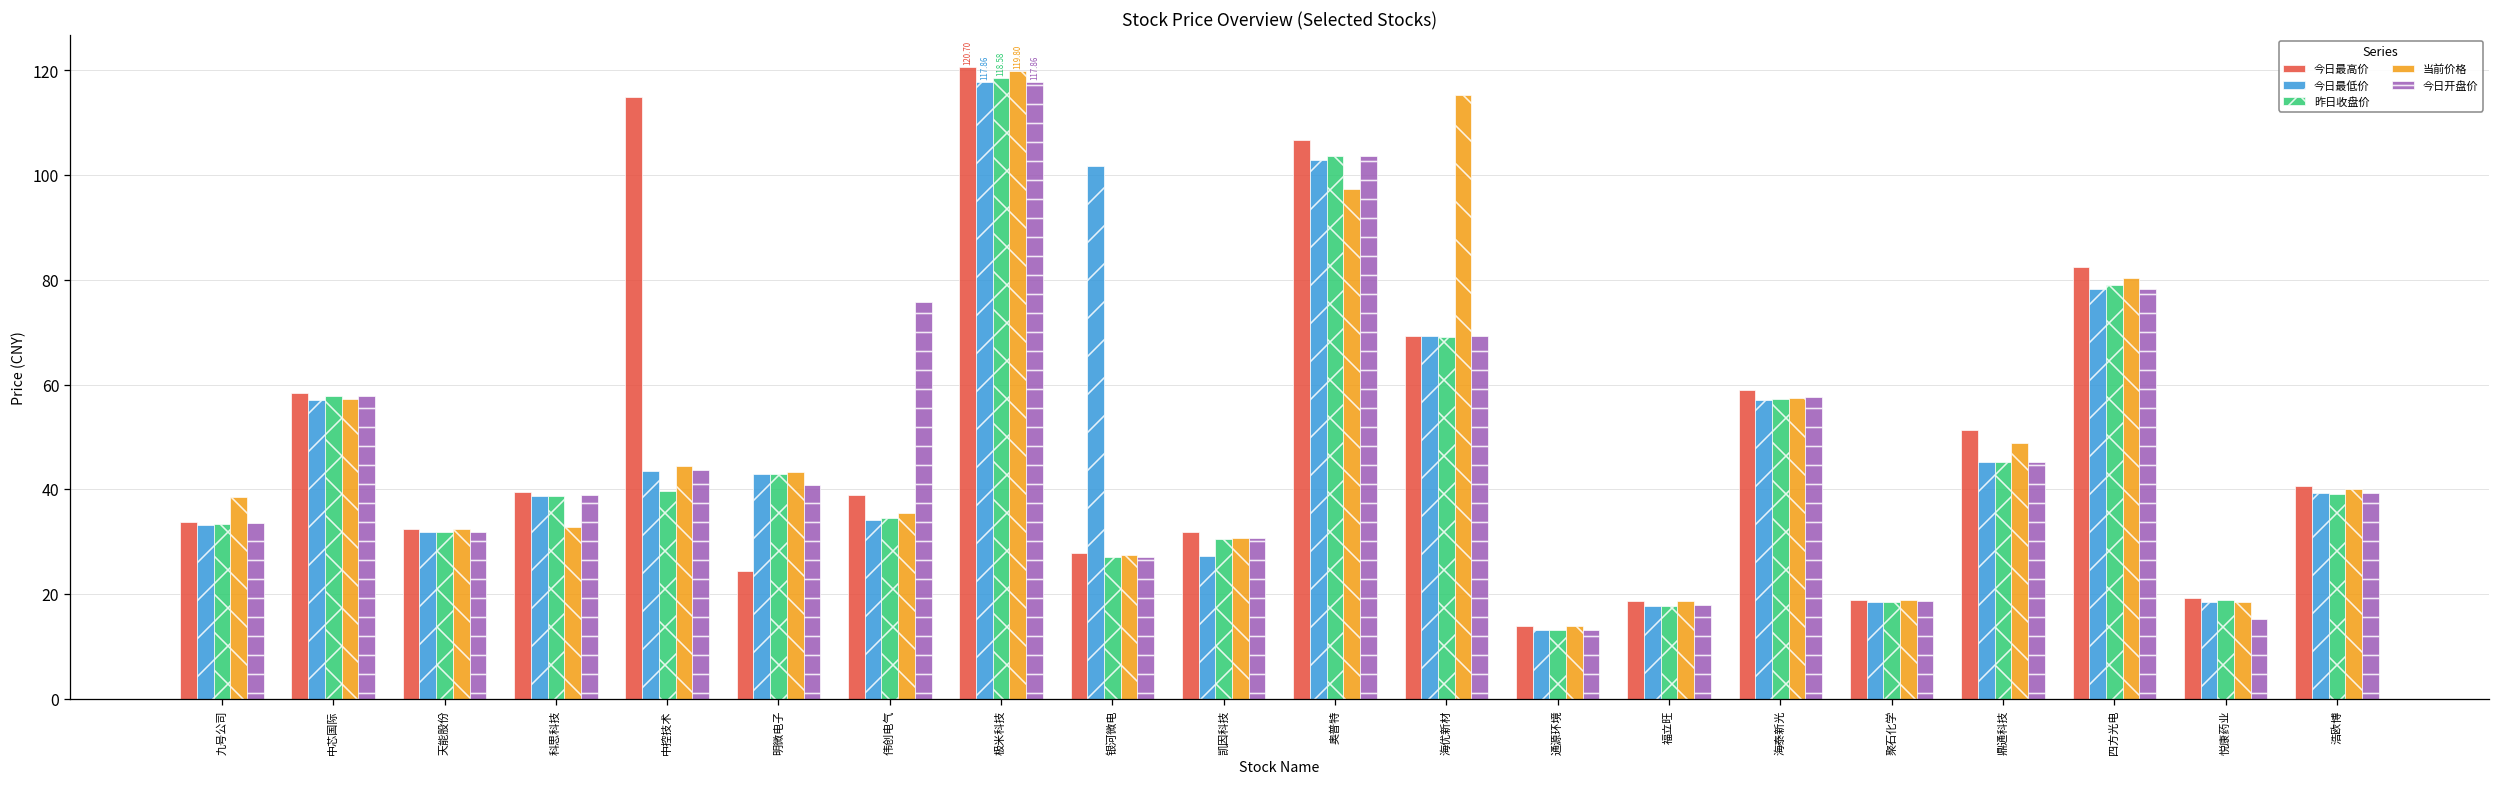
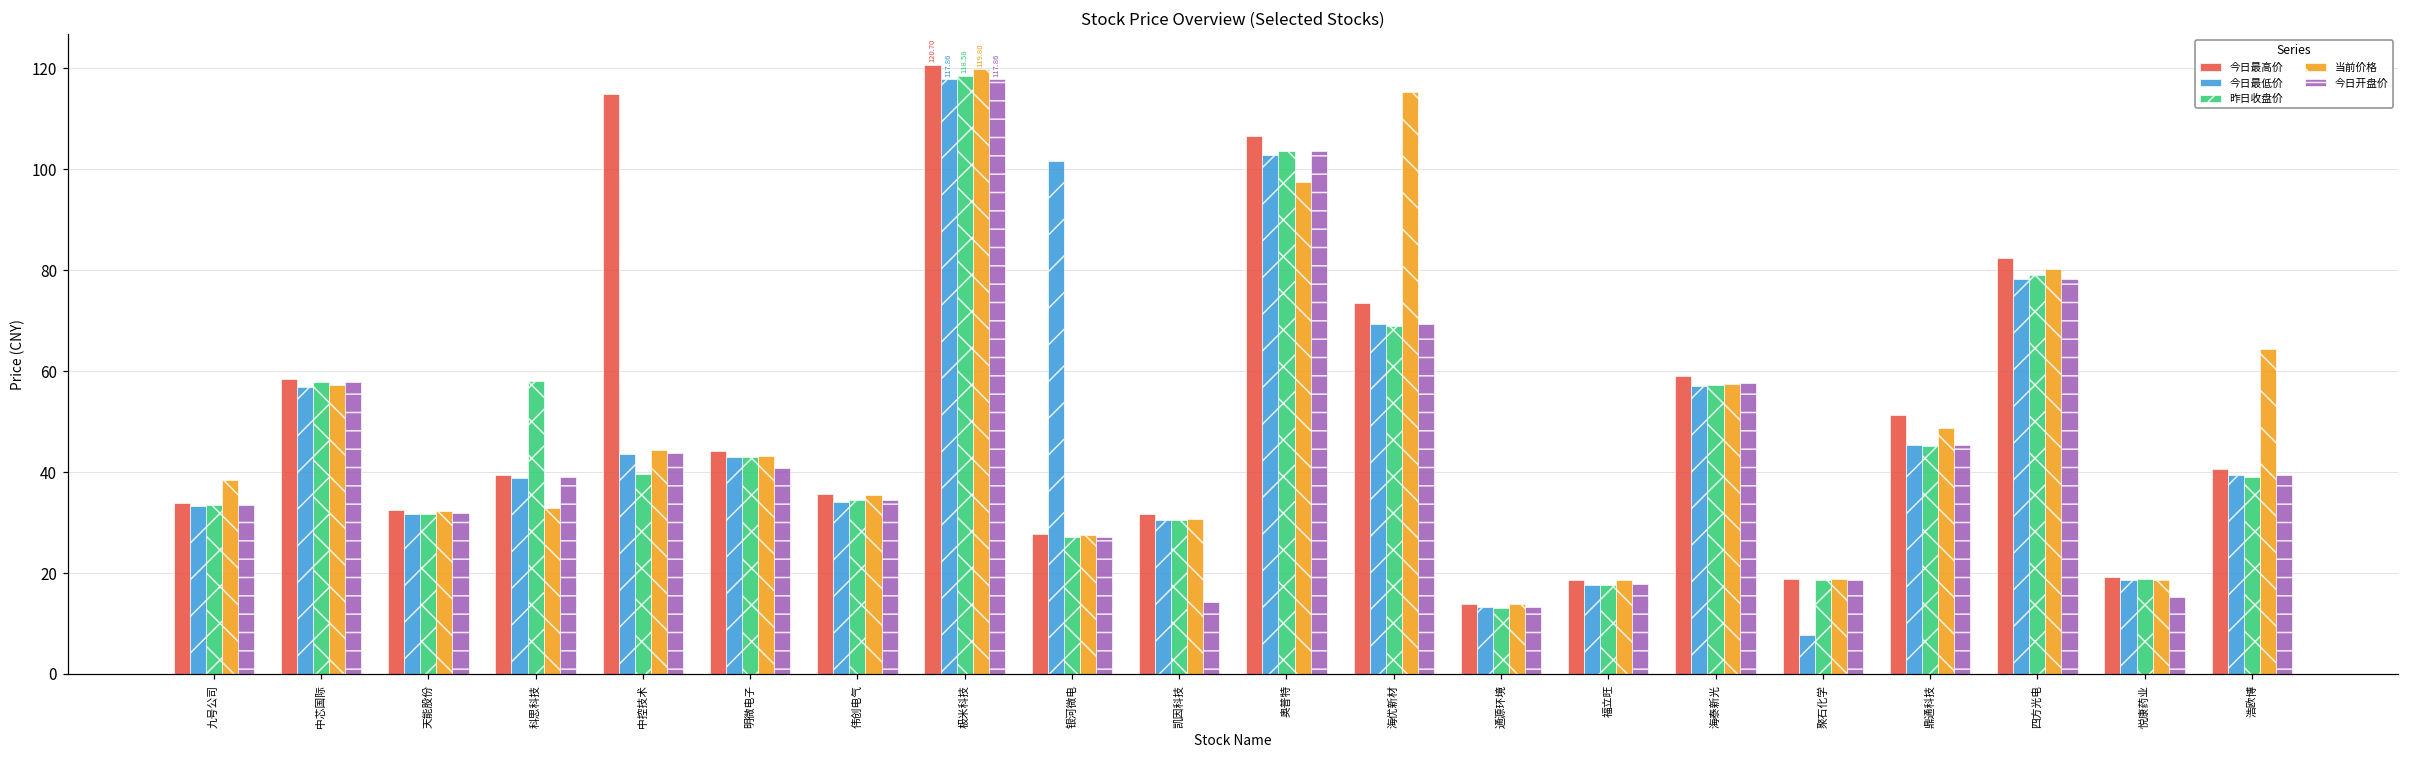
  {
    "今日最高价": {
      "九号公司": 34,
      "中芯国际": 58,
      "天能股份": 32,
      "科思科技": 40,
      "中控技术": 115,
-     "明微电子": 24,
-     "伟创电气": 39,
+     "明微电子": 44,
+     "伟创电气": 36,
      "银河微电": 28,
      "凯因科技": 32,
      "奥普特": 107,
-     "海优新材": 69,
+     "海优新材": 74,
      "通源环境": 14,
      "福立旺": 19,
      "海泰新光": 59,
      "聚石化学": 19,
      "鼎通科技": 51,
      "四方光电": 83,
      "悦康药业": 19,
      "浩欧博": 41
    },
    "今日最低价": {
      "九号公司": 33,
      "中芯国际": 57,
      "天能股份": 32,
      "科思科技": 39,
      "中控技术": 44,
      "明微电子": 43,
      "伟创电气": 34,
      "银河微电": 102,
-     "凯因科技": 27,
+     "凯因科技": 30,
      "奥普特": 103,
      "海优新材": 69,
      "通源环境": 13,
      "福立旺": 18,
      "海泰新光": 57,
-     "聚石化学": 19,
+     "聚石化学": 8,
      "鼎通科技": 45,
      "四方光电": 78,
      "悦康药业": 19,
      "浩欧博": 39
    },
    "昨日收盘价": {
      "九号公司": 33,
      "中芯国际": 58,
      "天能股份": 32,
-     "科思科技": 39,
+     "科思科技": 58,
      "中控技术": 40,
      "明微电子": 43,
      "伟创电气": 34,
      "银河微电": 27,
      "凯因科技": 30,
      "奥普特": 104,
      "海优新材": 69,
      "通源环境": 13,
      "福立旺": 18,
      "海泰新光": 57,
      "聚石化学": 19,
      "鼎通科技": 45,
      "四方光电": 79,
      "悦康药业": 19,
      "浩欧博": 39
    },
    "当前价格": {
      "九号公司": 38,
      "中芯国际": 57,
      "天能股份": 32,
      "科思科技": 33,
      "中控技术": 44,
      "明微电子": 43,
      "伟创电气": 35,
      "银河微电": 27,
      "凯因科技": 31,
      "奥普特": 97,
      "海优新材": 115,
      "通源环境": 14,
      "福立旺": 19,
      "海泰新光": 57,
      "聚石化学": 19,
      "鼎通科技": 49,
      "四方光电": 80,
      "悦康药业": 19,
-     "浩欧博": 40
+     "浩欧博": 64
    },
    "今日开盘价": {
      "九号公司": 34,
      "中芯国际": 58,
      "天能股份": 32,
      "科思科技": 39,
      "中控技术": 44,
      "明微电子": 41,
-     "伟创电气": 76,
+     "伟创电气": 35,
      "银河微电": 27,
-     "凯因科技": 31,
+     "凯因科技": 14,
      "奥普特": 104,
      "海优新材": 69,
      "通源环境": 13,
      "福立旺": 18,
      "海泰新光": 58,
      "聚石化学": 19,
      "鼎通科技": 45,
      "四方光电": 78,
      "悦康药业": 15,
      "浩欧博": 39
    }
  }
